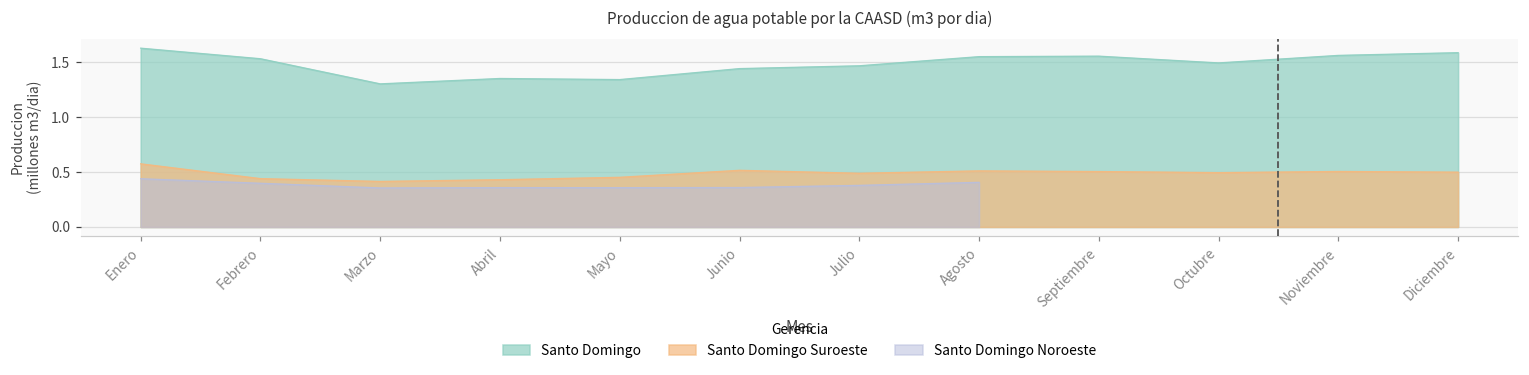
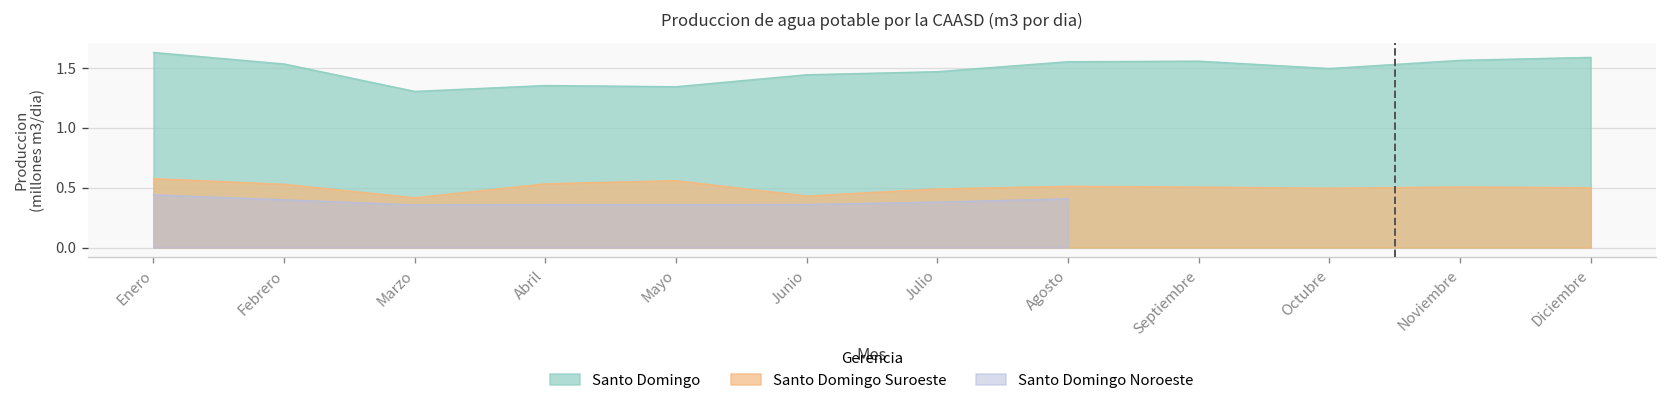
  {
    "Santo Domingo Suroeste": {
      "Enero": 0.6,
-     "Febrero": 0.4,
+     "Febrero": 0.5,
      "Marzo": 0.4,
-     "Abril": 0.4,
-     "Mayo": 0.5,
-     "Junio": 0.5,
+     "Abril": 0.5,
+     "Mayo": 0.6,
+     "Junio": 0.4,
      "Julio": 0.5,
      "Agosto": 0.5,
      "Septiembre": 0.5,
      "Octubre": 0.5,
      "Noviembre": 0.5,
      "Diciembre": 0.5
    }
  }
